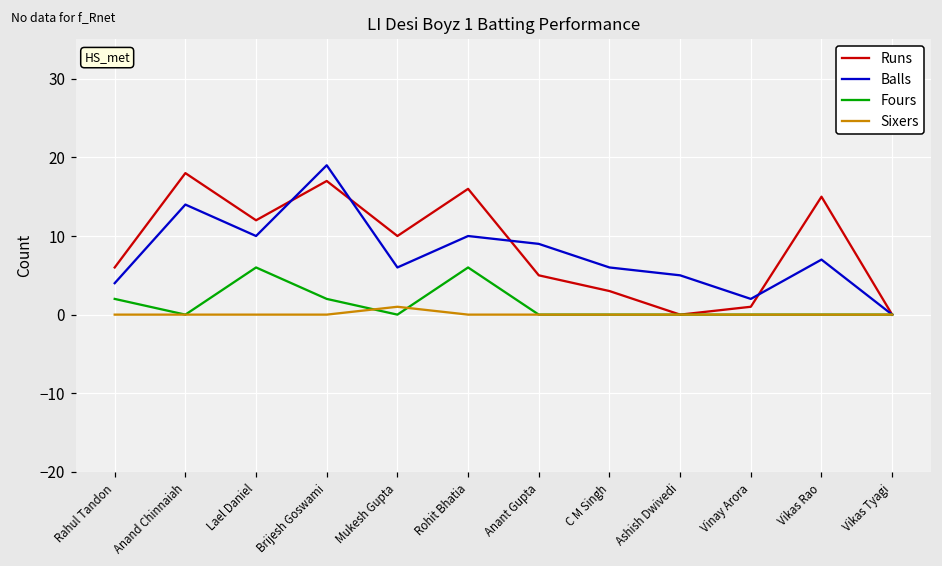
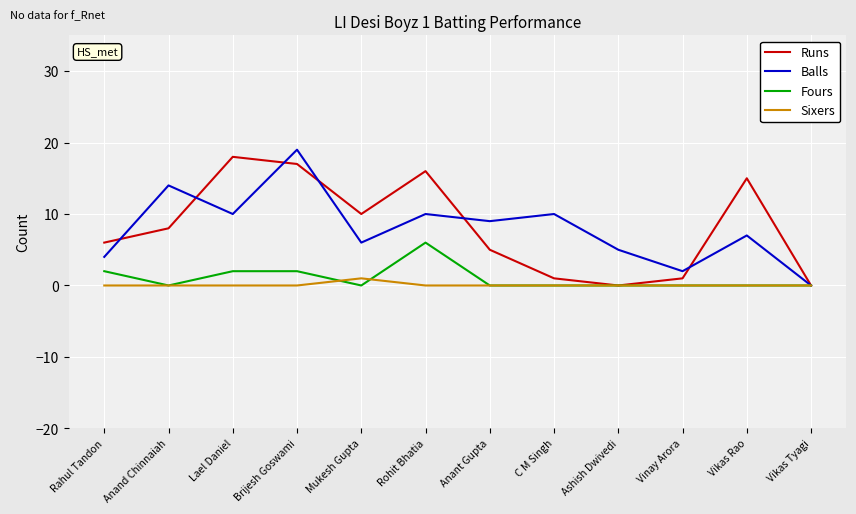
  {
    "Runs": {
      "Rahul Tandon": 6,
-     "Anand Chinnaiah": 18,
-     "Lael Daniel": 12,
+     "Anand Chinnaiah": 8,
+     "Lael Daniel": 18,
      "Brijesh Goswami": 17,
      "Mukesh Gupta": 10,
      "Rohit Bhatia": 16,
      "Anant Gupta": 5,
-     "C M Singh": 3,
+     "C M Singh": 1,
      "Vinay Arora": 1,
      "Vikas Rao": 15
    },
    "Balls": {
      "Rahul Tandon": 4,
      "Anand Chinnaiah": 14,
      "Lael Daniel": 10,
      "Brijesh Goswami": 19,
      "Mukesh Gupta": 6,
      "Rohit Bhatia": 10,
      "Anant Gupta": 9,
-     "C M Singh": 6,
+     "C M Singh": 10,
      "Ashish Dwivedi": 5,
      "Vinay Arora": 2,
      "Vikas Rao": 7
    },
    "Fours": {
      "Rahul Tandon": 2,
-     "Lael Daniel": 6,
+     "Lael Daniel": 2,
      "Brijesh Goswami": 2,
      "Mukesh Gupta": 0,
      "Rohit Bhatia": 6
    },
    "Sixers": {
      "Rahul Tandon": 0,
      "Lael Daniel": 0,
      "Brijesh Goswami": 0,
      "Mukesh Gupta": 1,
      "Rohit Bhatia": 0
    }
  }
